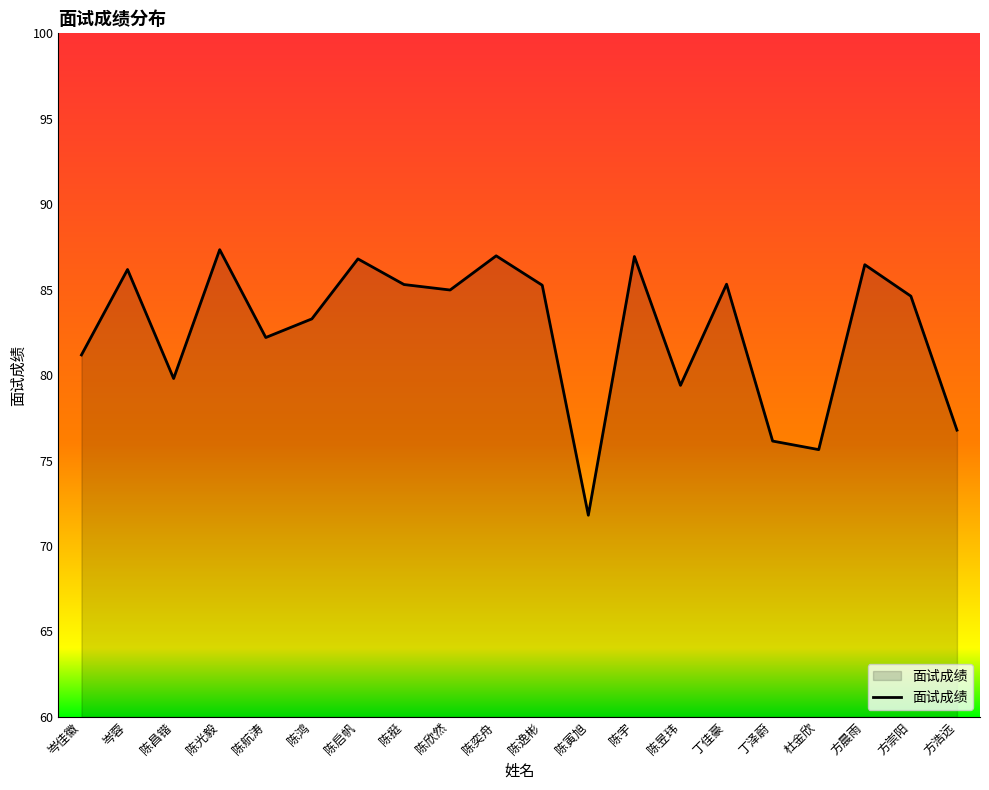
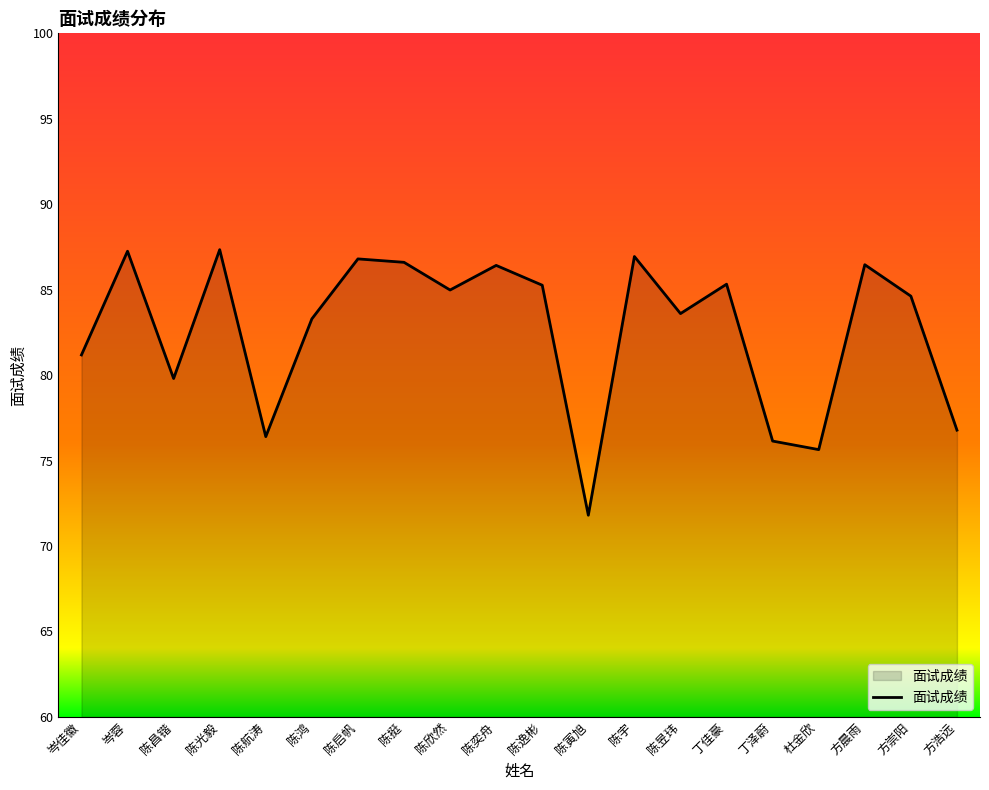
  {
    "岑佳徽": 81.2,
-   "岑蓉": 86.2,
+   "岑蓉": 87.3,
    "陈昌锴": 79.8,
    "陈光毅": 87.3,
-   "陈航涛": 82.2,
+   "陈航涛": 76.4,
    "陈鸿": 83.3,
    "陈启帆": 86.8,
-   "陈挺": 85.3,
+   "陈挺": 86.6,
    "陈欣然": 85.0,
-   "陈奕舟": 87.0,
+   "陈奕舟": 86.4,
    "陈逸彬": 85.3,
    "陈寅旭": 71.8,
    "陈宇": 86.9,
-   "陈昱玮": 79.4,
+   "陈昱玮": 83.6,
    "丁佳豪": 85.3,
    "丁泽蔚": 76.1,
    "杜金欣": 75.6,
    "方晨雨": 86.5,
    "方崇阳": 84.6,
    "方浩远": 76.8
  }
